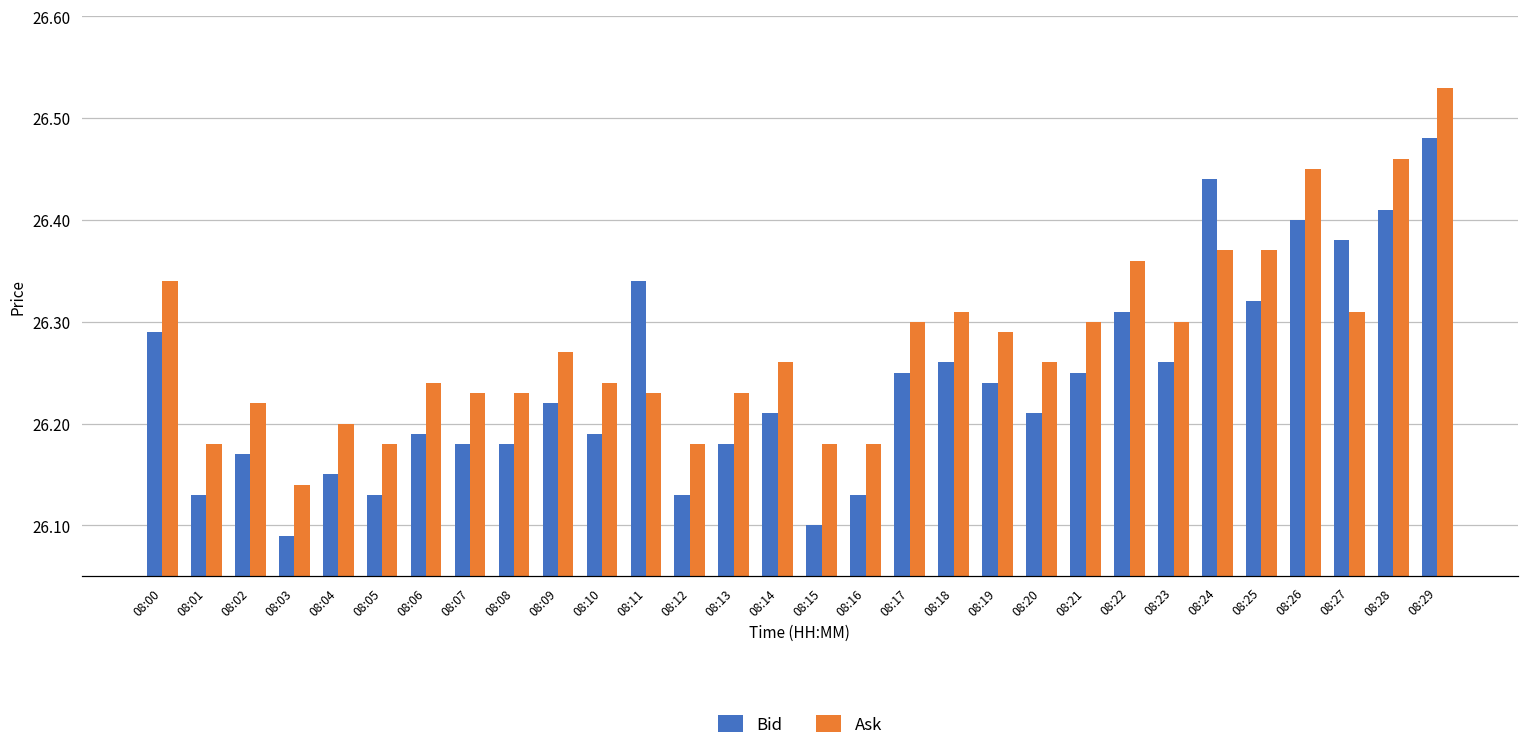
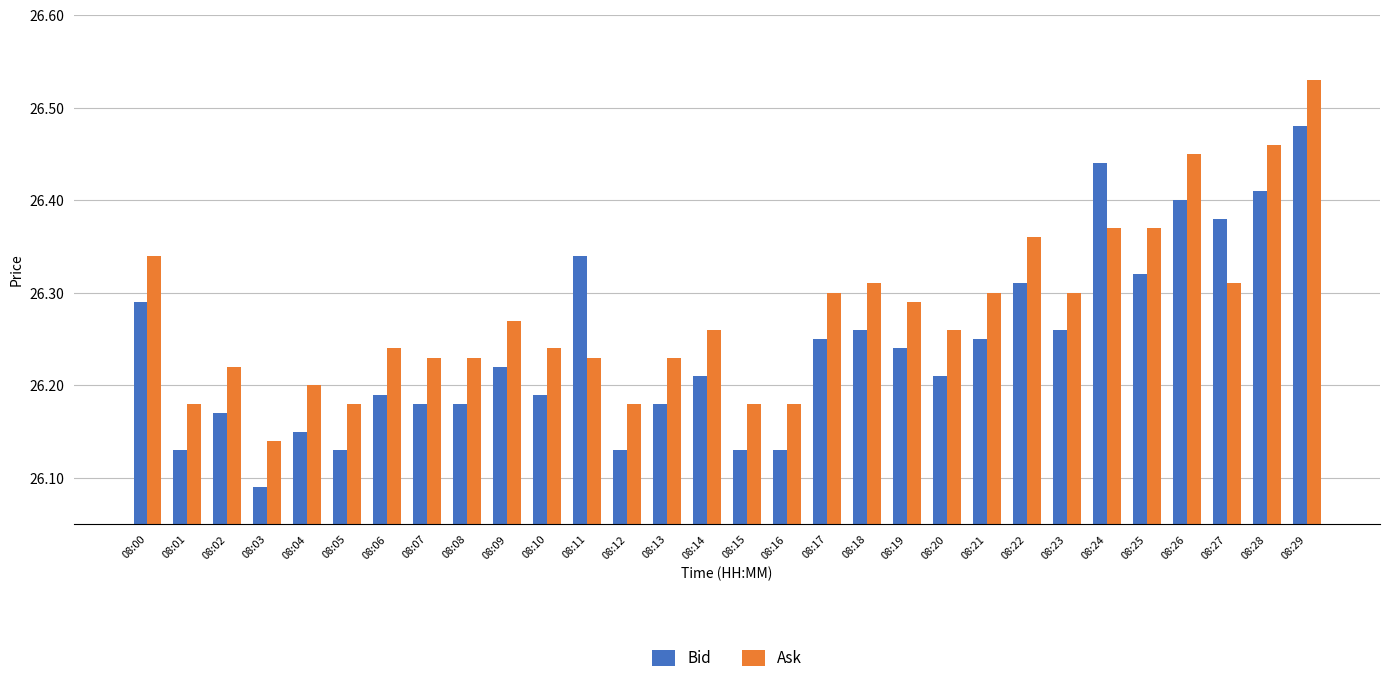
  {
    "Bid": {
      "08:00": 26.29,
      "08:01": 26.13,
      "08:02": 26.17,
      "08:03": 26.09,
      "08:04": 26.15,
      "08:05": 26.13,
      "08:06": 26.19,
      "08:07": 26.18,
      "08:08": 26.18,
      "08:09": 26.22,
      "08:10": 26.19,
      "08:11": 26.34,
      "08:12": 26.13,
      "08:13": 26.18,
      "08:14": 26.21,
-     "08:15": 26.10,
+     "08:15": 26.13,
      "08:16": 26.13,
      "08:17": 26.25,
      "08:18": 26.26,
      "08:19": 26.24,
      "08:20": 26.21,
      "08:21": 26.25,
      "08:22": 26.31,
      "08:23": 26.26,
      "08:24": 26.44,
      "08:25": 26.32,
      "08:26": 26.40,
      "08:27": 26.38,
      "08:28": 26.41,
      "08:29": 26.48
    },
    "Ask": {
      "08:00": 26.34,
      "08:01": 26.18,
      "08:02": 26.22,
      "08:03": 26.14,
      "08:04": 26.20,
      "08:05": 26.18,
      "08:06": 26.24,
      "08:07": 26.23,
      "08:08": 26.23,
      "08:09": 26.27,
      "08:10": 26.24,
      "08:11": 26.23,
      "08:12": 26.18,
      "08:13": 26.23,
      "08:14": 26.26,
      "08:15": 26.18,
      "08:16": 26.18,
      "08:17": 26.30,
      "08:18": 26.31,
      "08:19": 26.29,
      "08:20": 26.26,
      "08:21": 26.30,
      "08:22": 26.36,
      "08:23": 26.30,
      "08:24": 26.37,
      "08:25": 26.37,
      "08:26": 26.45,
      "08:27": 26.31,
      "08:28": 26.46,
      "08:29": 26.53
    }
  }
